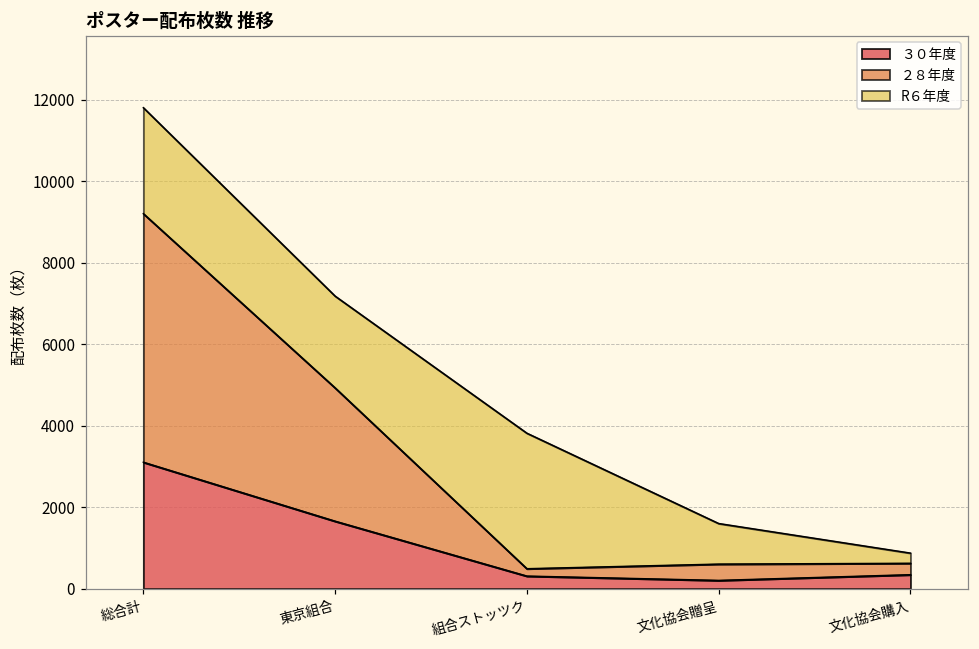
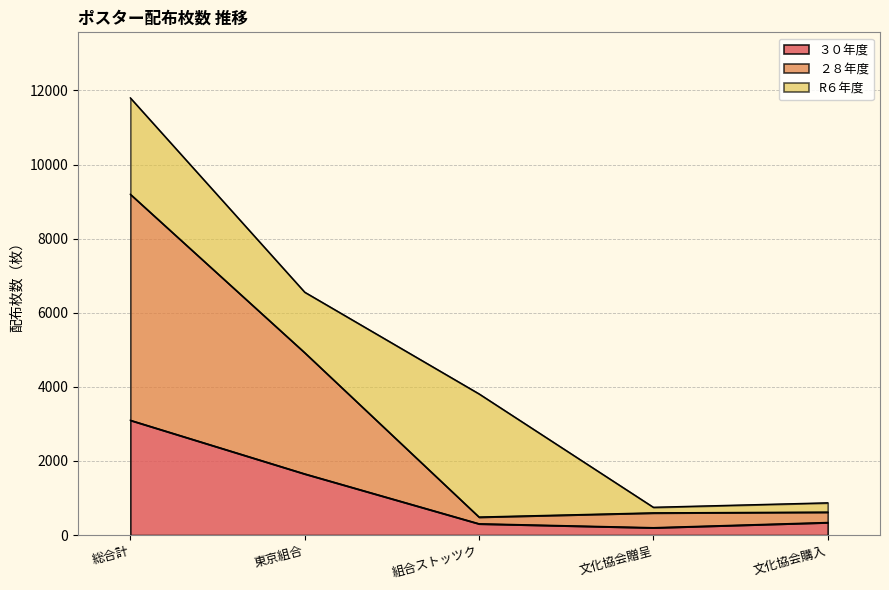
  {
    "R６年度": {
      "総合計": 2600,
-     "東京組合": 2300,
+     "東京組合": 1600,
      "組合ストッツク": 3300,
-     "文化協会贈呈": 1000,
+     "文化協会贈呈": 200,
      "文化協会購入": 300
    }
  }
